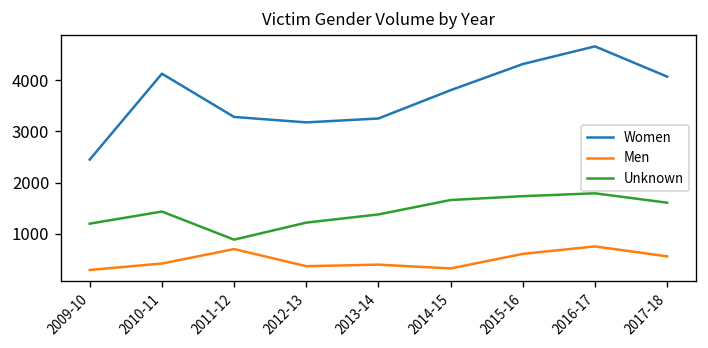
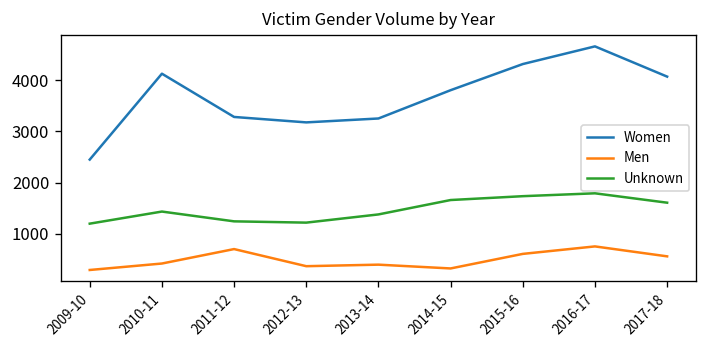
  {
    "Women": {
      "2009-10": 2400,
      "2010-11": 4100,
      "2011-12": 3300,
      "2012-13": 3200,
      "2013-14": 3300,
      "2014-15": 3800,
      "2015-16": 4300,
      "2016-17": 4700,
      "2017-18": 4100
    },
    "Men": {
      "2009-10": 300,
      "2010-11": 400,
      "2011-12": 700,
      "2012-13": 400,
      "2013-14": 400,
      "2014-15": 300,
      "2015-16": 600,
      "2016-17": 800,
      "2017-18": 600
    },
    "Unknown": {
      "2009-10": 1200,
      "2010-11": 1400,
-     "2011-12": 900,
+     "2011-12": 1200,
      "2012-13": 1200,
      "2013-14": 1400,
      "2014-15": 1700,
      "2015-16": 1700,
      "2016-17": 1800,
      "2017-18": 1600
    }
  }
